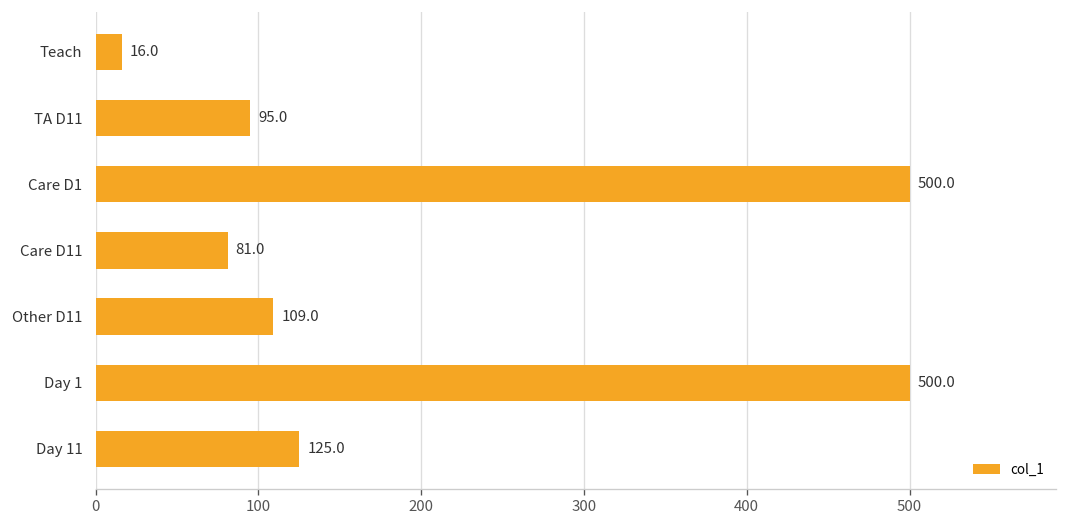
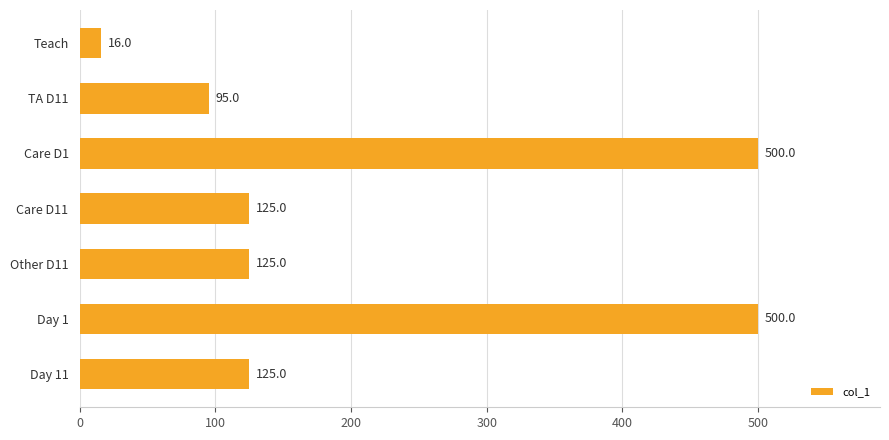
  {
    "Teach": 16.0,
    "TA D11": 95.0,
    "Care D1": 500.0,
-   "Care D11": 81.0,
-   "Other D11": 109.0,
+   "Care D11": 125.0,
+   "Other D11": 125.0,
    "Day 1": 500.0,
    "Day 11": 125.0
  }
